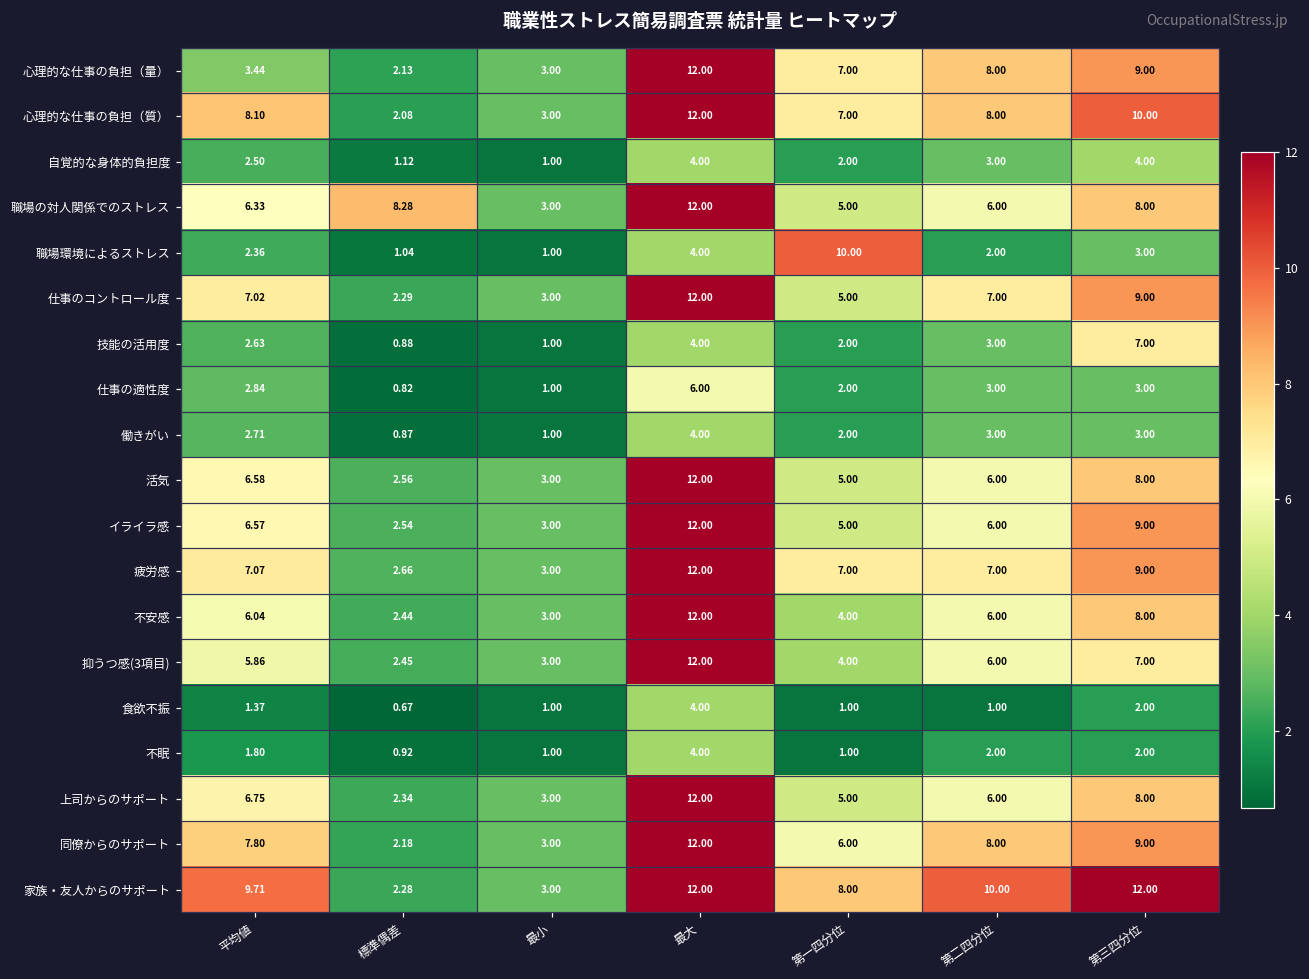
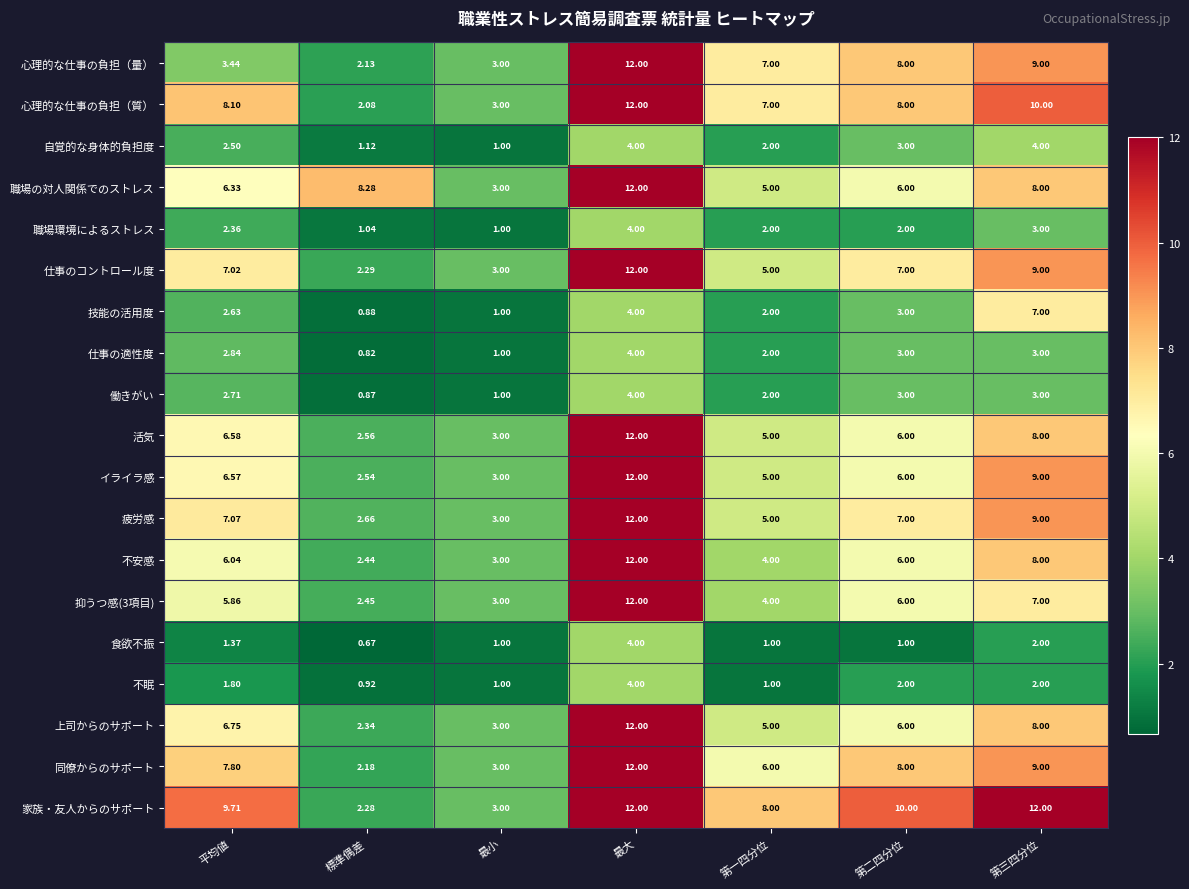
  {
    "心理的な仕事の負担（量）": {
      "平均値": 3.44,
      "標準偶差": 2.13,
      "最小": 3.00,
      "最大": 12.00,
      "第一四分位": 7.00,
      "第二四分位": 8.00,
      "第三四分位": 9.00
    },
    "心理的な仕事の負担（質）": {
      "平均値": 8.10,
      "標準偶差": 2.08,
      "最小": 3.00,
      "最大": 12.00,
      "第一四分位": 7.00,
      "第二四分位": 8.00,
      "第三四分位": 10.00
    },
    "自覚的な身体的負担度": {
      "平均値": 2.50,
      "標準偶差": 1.12,
      "最小": 1.00,
      "最大": 4.00,
      "第一四分位": 2.00,
      "第二四分位": 3.00,
      "第三四分位": 4.00
    },
    "職場の対人関係でのストレス": {
      "平均値": 6.33,
      "標準偶差": 8.28,
      "最小": 3.00,
      "最大": 12.00,
      "第一四分位": 5.00,
      "第二四分位": 6.00,
      "第三四分位": 8.00
    },
    "職場環境によるストレス": {
      "平均値": 2.36,
      "標準偶差": 1.04,
      "最小": 1.00,
      "最大": 4.00,
-     "第一四分位": 10.00,
+     "第一四分位": 2.00,
      "第二四分位": 2.00,
      "第三四分位": 3.00
    },
    "仕事のコントロール度": {
      "平均値": 7.02,
      "標準偶差": 2.29,
      "最小": 3.00,
      "最大": 12.00,
      "第一四分位": 5.00,
      "第二四分位": 7.00,
      "第三四分位": 9.00
    },
    "技能の活用度": {
      "平均値": 2.63,
      "標準偶差": 0.88,
      "最小": 1.00,
      "最大": 4.00,
      "第一四分位": 2.00,
      "第二四分位": 3.00,
      "第三四分位": 7.00
    },
    "仕事の適性度": {
      "平均値": 2.84,
      "標準偶差": 0.82,
      "最小": 1.00,
-     "最大": 6.00,
+     "最大": 4.00,
      "第一四分位": 2.00,
      "第二四分位": 3.00,
      "第三四分位": 3.00
    },
    "働きがい": {
      "平均値": 2.71,
      "標準偶差": 0.87,
      "最小": 1.00,
      "最大": 4.00,
      "第一四分位": 2.00,
      "第二四分位": 3.00,
      "第三四分位": 3.00
    },
    "活気": {
      "平均値": 6.58,
      "標準偶差": 2.56,
      "最小": 3.00,
      "最大": 12.00,
      "第一四分位": 5.00,
      "第二四分位": 6.00,
      "第三四分位": 8.00
    },
    "イライラ感": {
      "平均値": 6.57,
      "標準偶差": 2.54,
      "最小": 3.00,
      "最大": 12.00,
      "第一四分位": 5.00,
      "第二四分位": 6.00,
      "第三四分位": 9.00
    },
    "疲労感": {
      "平均値": 7.07,
      "標準偶差": 2.66,
      "最小": 3.00,
      "最大": 12.00,
-     "第一四分位": 7.00,
+     "第一四分位": 5.00,
      "第二四分位": 7.00,
      "第三四分位": 9.00
    },
    "不安感": {
      "平均値": 6.04,
      "標準偶差": 2.44,
      "最小": 3.00,
      "最大": 12.00,
      "第一四分位": 4.00,
      "第二四分位": 6.00,
      "第三四分位": 8.00
    },
    "抑うつ感(3項目)": {
      "平均値": 5.86,
      "標準偶差": 2.45,
      "最小": 3.00,
      "最大": 12.00,
      "第一四分位": 4.00,
      "第二四分位": 6.00,
      "第三四分位": 7.00
    },
    "食欲不振": {
      "平均値": 1.37,
      "標準偶差": 0.67,
      "最小": 1.00,
      "最大": 4.00,
      "第一四分位": 1.00,
      "第二四分位": 1.00,
      "第三四分位": 2.00
    },
    "不眠": {
      "平均値": 1.80,
      "標準偶差": 0.92,
      "最小": 1.00,
      "最大": 4.00,
      "第一四分位": 1.00,
      "第二四分位": 2.00,
      "第三四分位": 2.00
    },
    "上司からのサポート": {
      "平均値": 6.75,
      "標準偶差": 2.34,
      "最小": 3.00,
      "最大": 12.00,
      "第一四分位": 5.00,
      "第二四分位": 6.00,
      "第三四分位": 8.00
    },
    "同僚からのサポート": {
      "平均値": 7.80,
      "標準偶差": 2.18,
      "最小": 3.00,
      "最大": 12.00,
      "第一四分位": 6.00,
      "第二四分位": 8.00,
      "第三四分位": 9.00
    },
    "家族・友人からのサポート": {
      "平均値": 9.71,
      "標準偶差": 2.28,
      "最小": 3.00,
      "最大": 12.00,
      "第一四分位": 8.00,
      "第二四分位": 10.00,
      "第三四分位": 12.00
    }
  }
